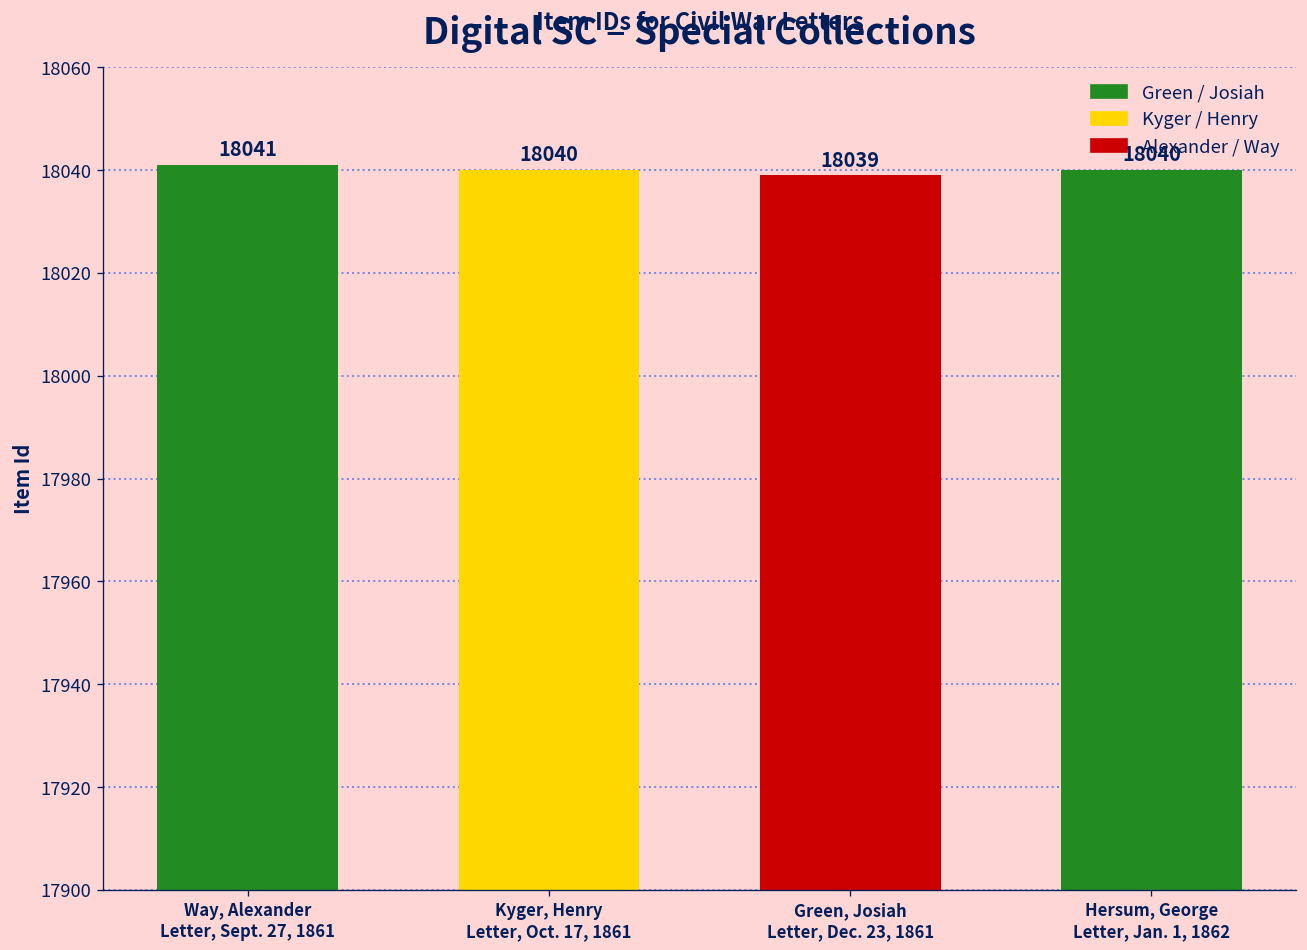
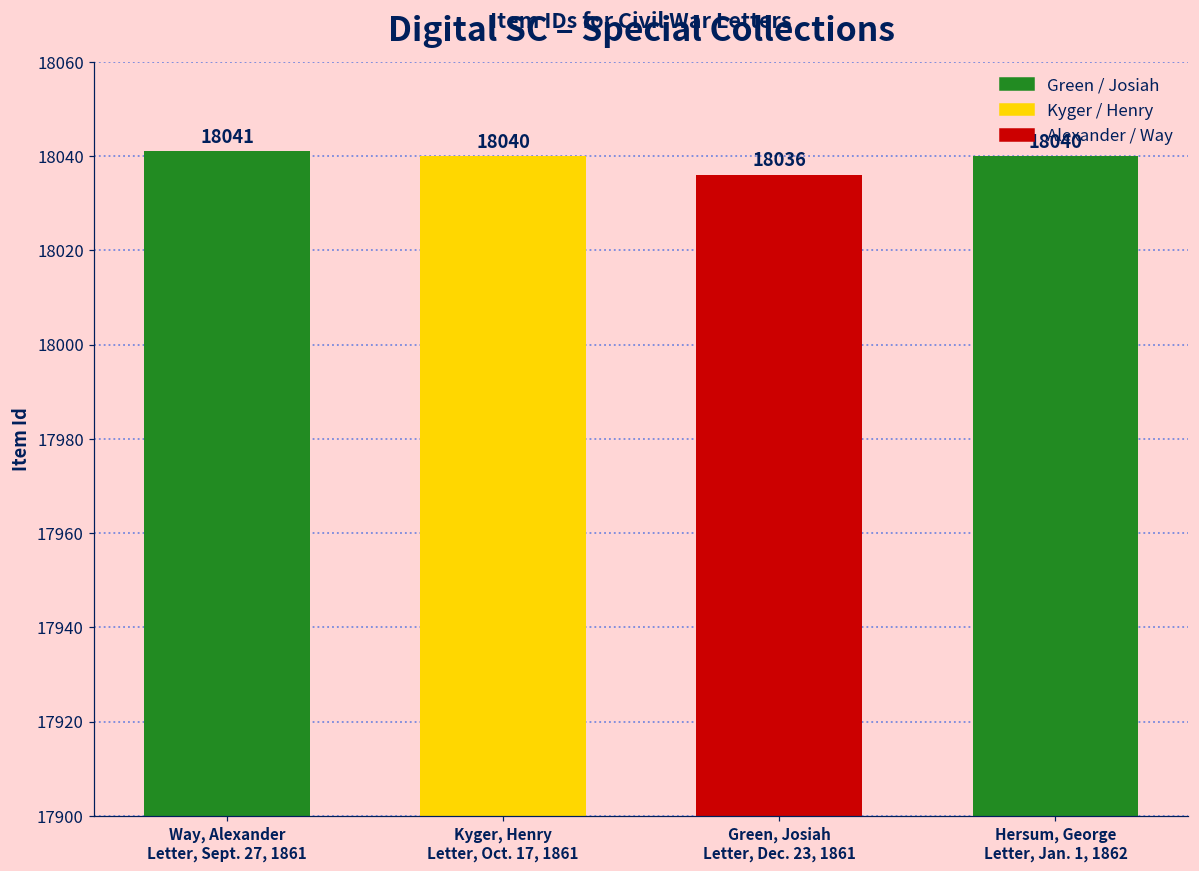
  {
    "Way, Alexander Letter, Sept. 27, 1861": 18041,
    "Kyger, Henry Letter, Oct. 17, 1861": 18040,
-   "Green, Josiah Letter, Dec. 23, 1861": 18039,
+   "Green, Josiah Letter, Dec. 23, 1861": 18036,
    "Hersum, George Letter, Jan. 1, 1862": 18040
  }
